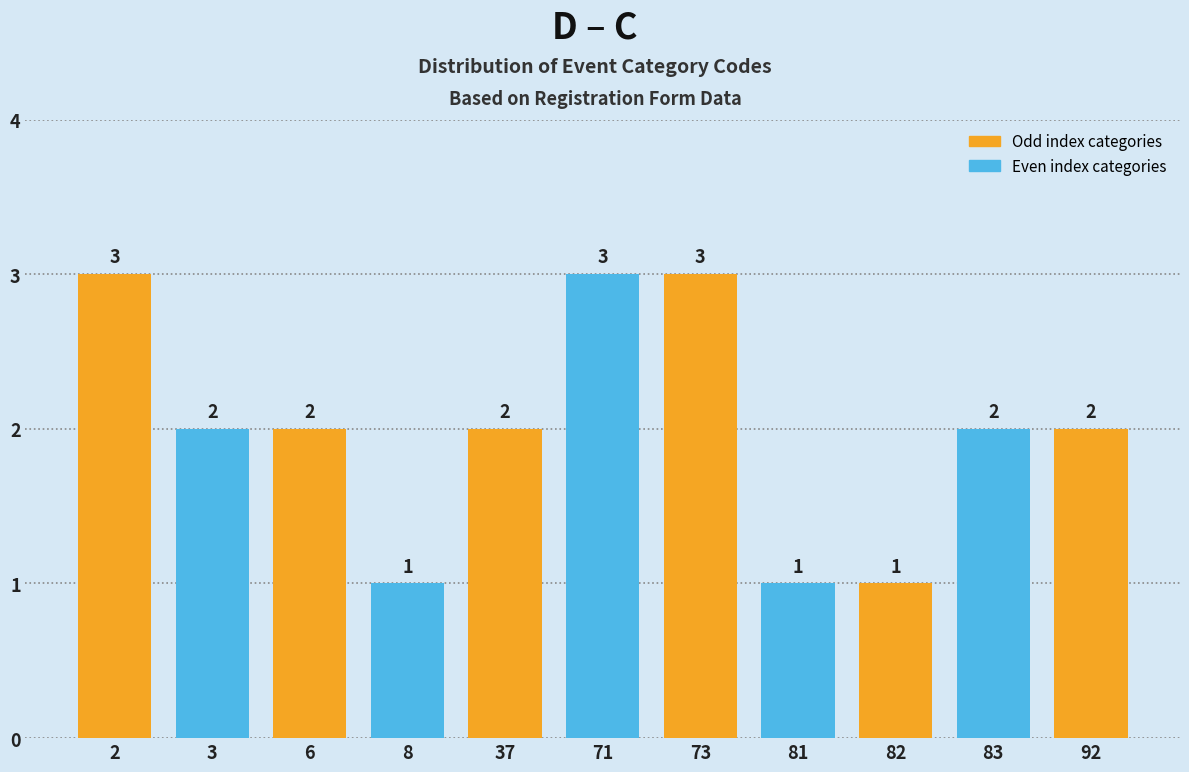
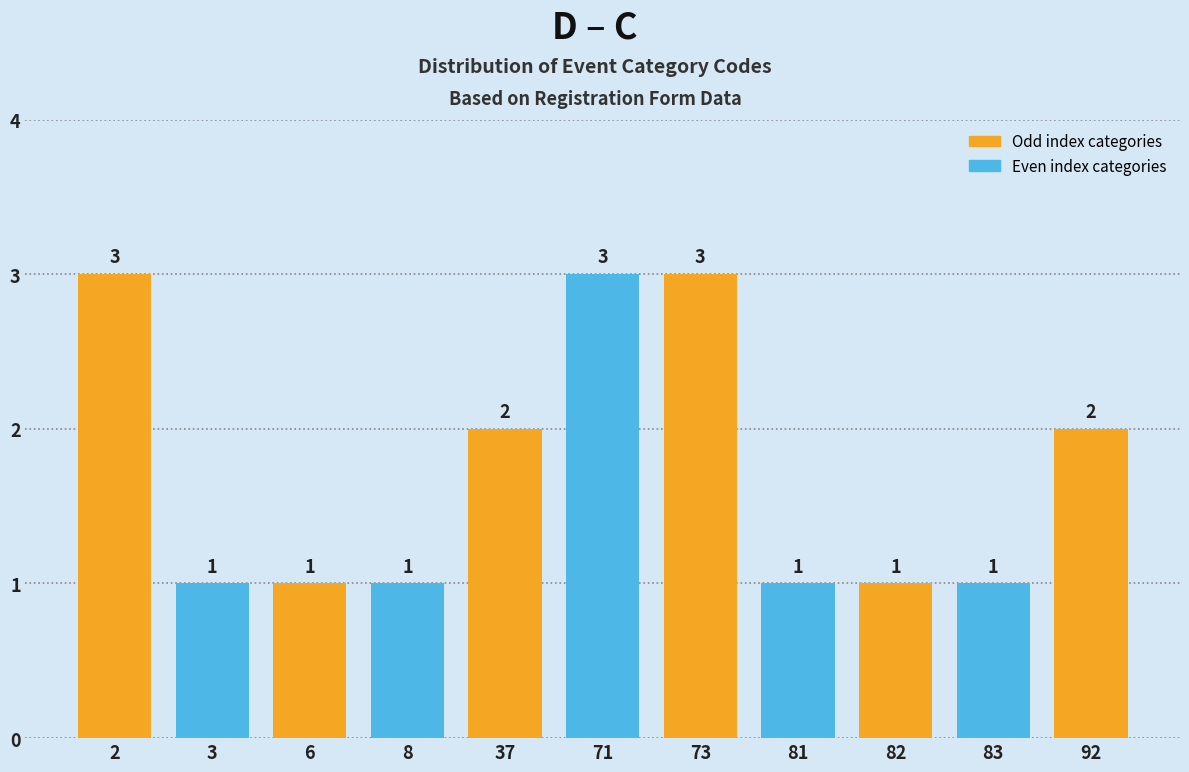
  {
    "2": 3,
-   "3": 2,
-   "6": 2,
+   "3": 1,
+   "6": 1,
    "8": 1,
    "37": 2,
    "71": 3,
    "73": 3,
    "81": 1,
    "82": 1,
-   "83": 2,
+   "83": 1,
    "92": 2
  }
